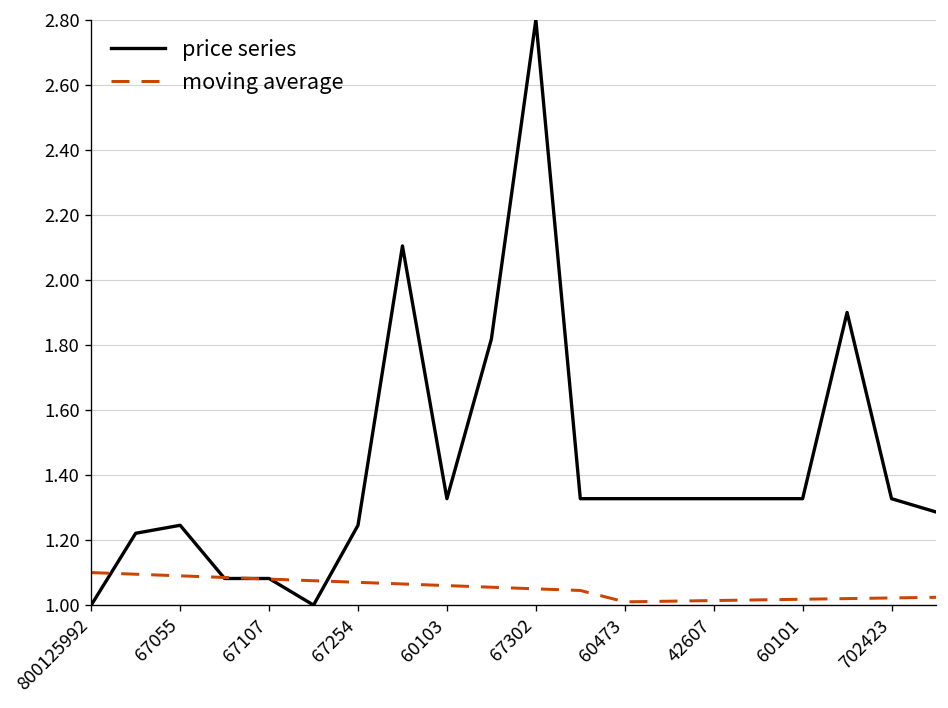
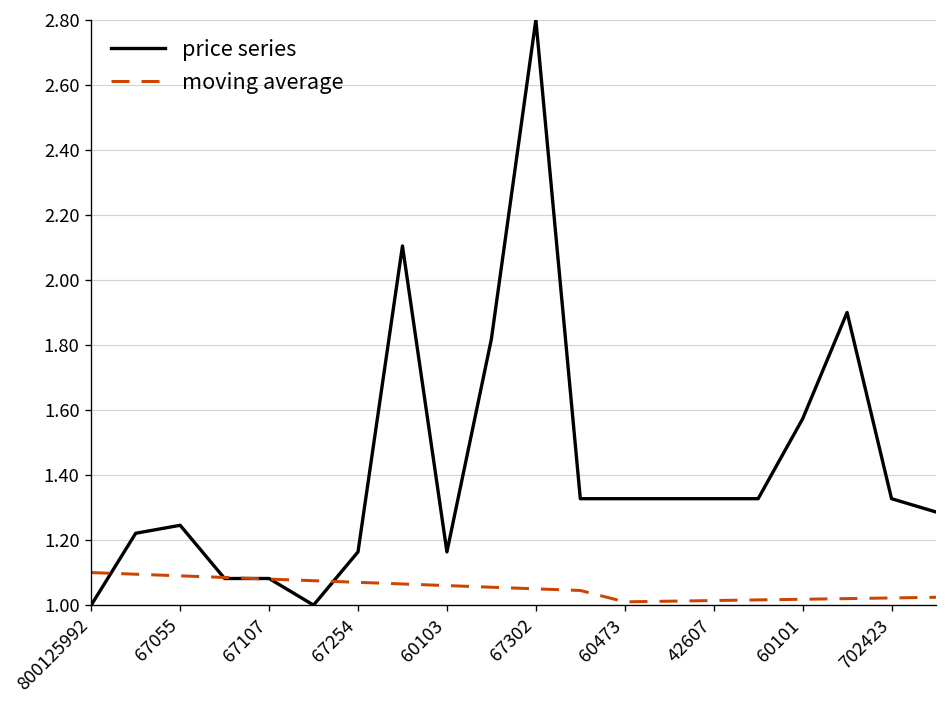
  {
    "price series": {
      "800125992": 1.00,
      "67055": 1.25,
-     "67254": 1.25,
-     "60103": 1.33,
+     "67254": 1.16,
+     "60103": 1.16,
      "67302": 2.80,
      "60473": 1.33,
      "42607": 1.33,
-     "60101": 1.33,
+     "60101": 1.57,
      "702423": 1.33
    },
    "moving average": {
      "800125992": 1.10,
      "67055": 1.09,
      "67254": 1.07,
      "60103": 1.06,
      "67302": 1.05,
      "60473": 1.01,
      "42607": 1.01,
      "60101": 1.02,
      "702423": 1.02
    }
  }
